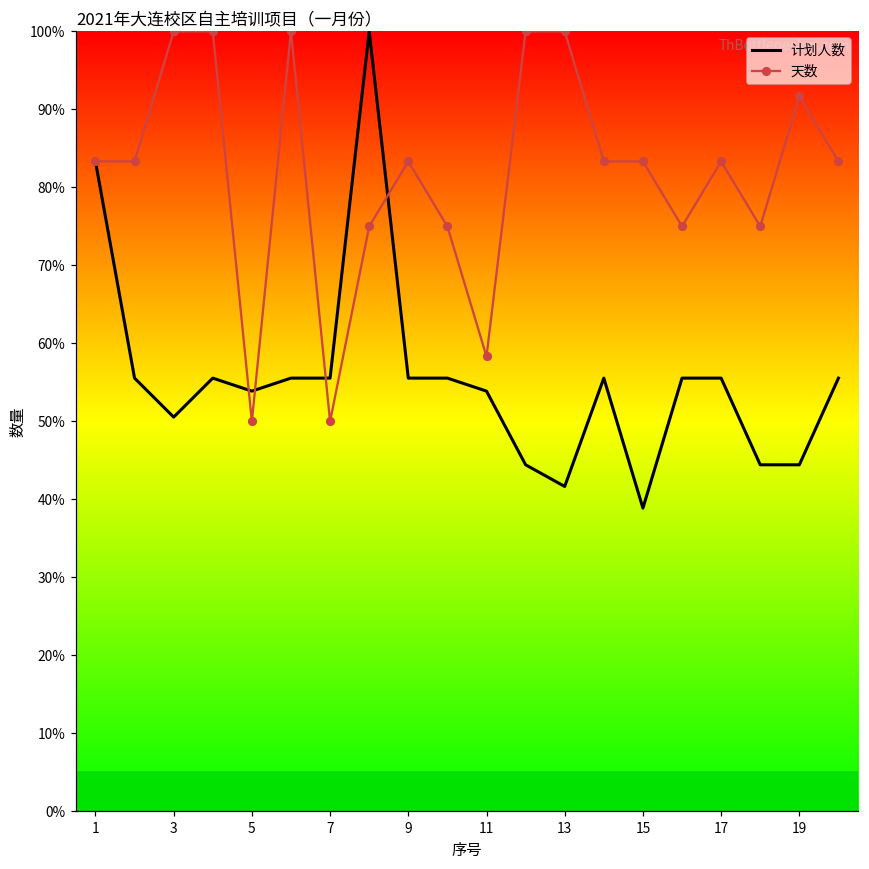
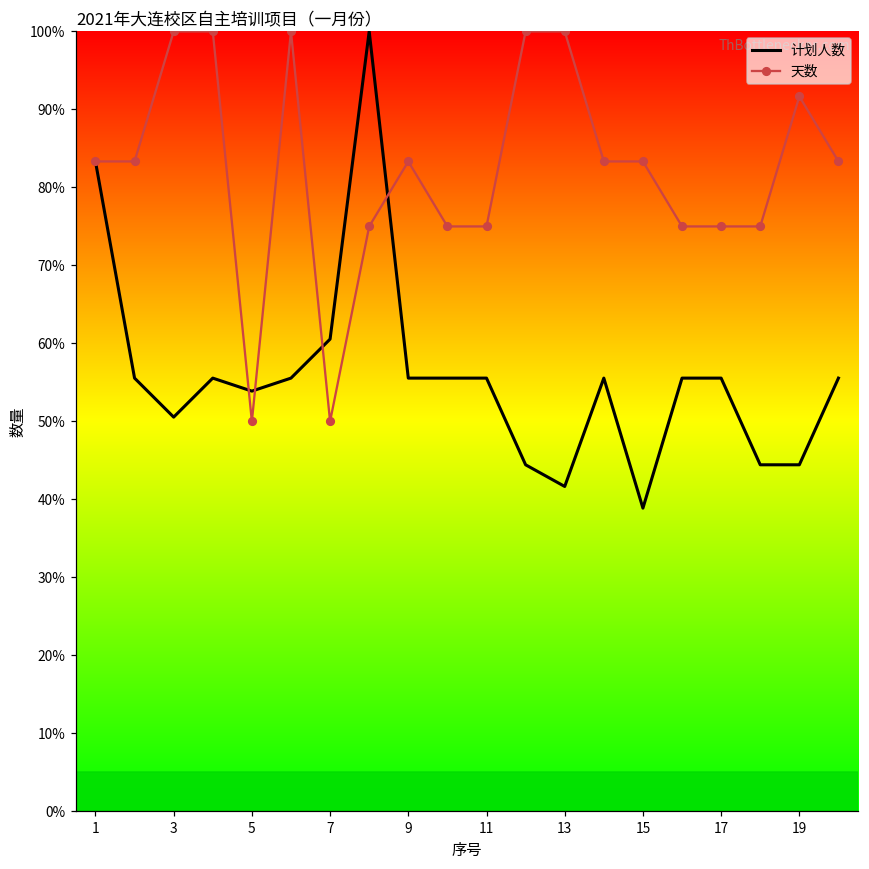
  {
    "计划人数": {
      "3": "51%",
      "5": "54%",
-     "7": "56%",
+     "7": "61%",
      "9": "56%",
-     "11": "54%",
+     "11": "56%",
      "13": "42%",
      "15": "39%",
      "17": "56%",
      "19": "44%"
    },
    "天数": {
      "3": "100%",
      "5": "50%",
      "7": "50%",
      "9": "83%",
-     "11": "58%",
+     "11": "75%",
      "13": "100%",
      "15": "83%",
-     "17": "83%",
+     "17": "75%",
      "19": "92%"
    }
  }
